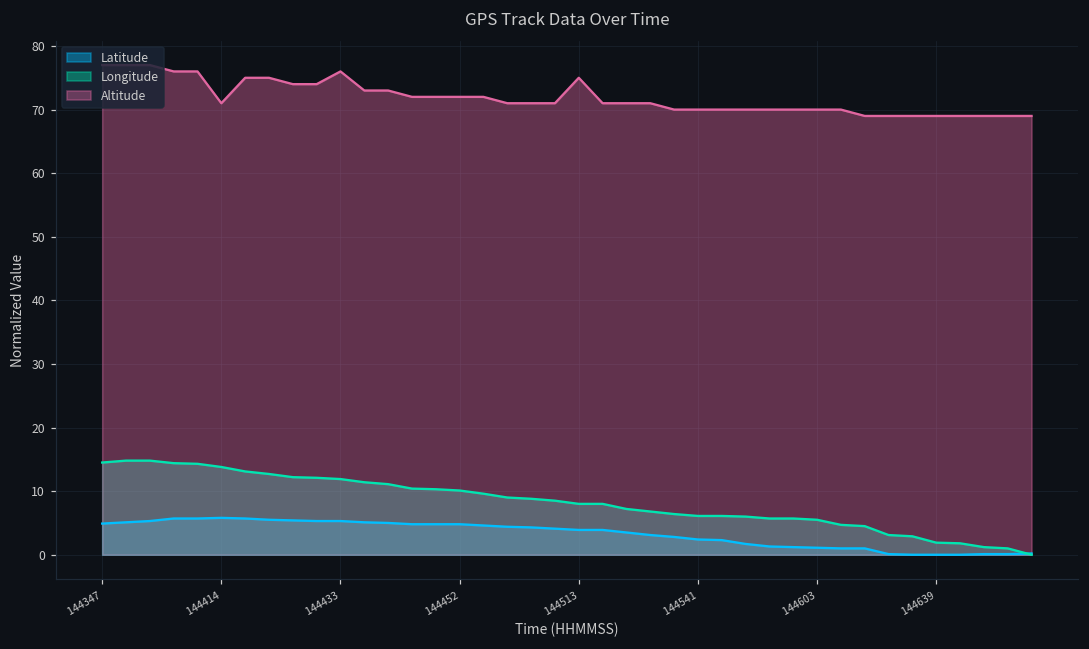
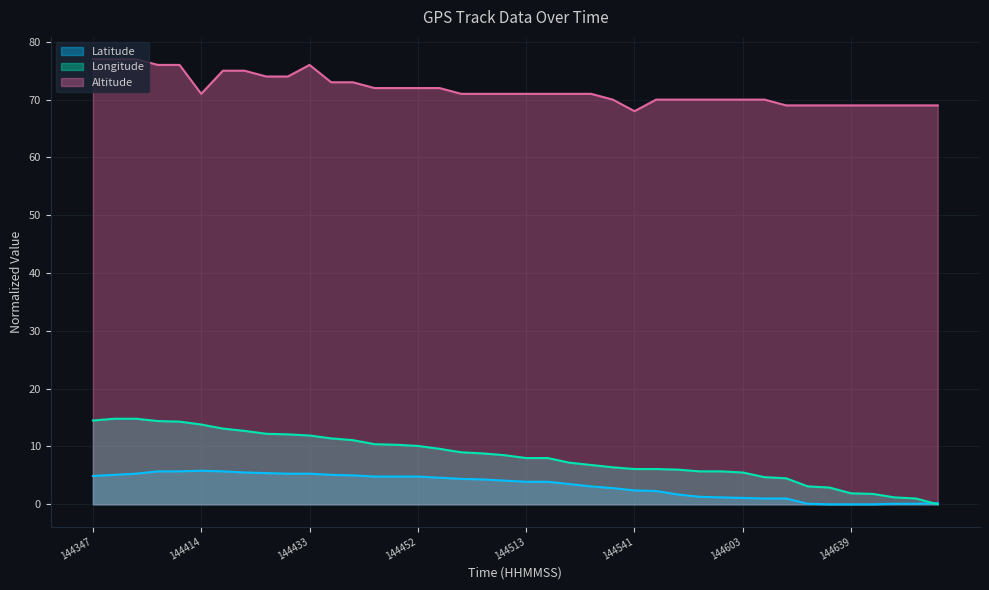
  {
    "Altitude": {
      "144414": 71,
      "144433": 76,
      "144452": 72,
-     "144513": 75,
-     "144541": 70,
+     "144513": 71,
+     "144541": 68,
      "144603": 70,
      "144639": 69
    }
  }
